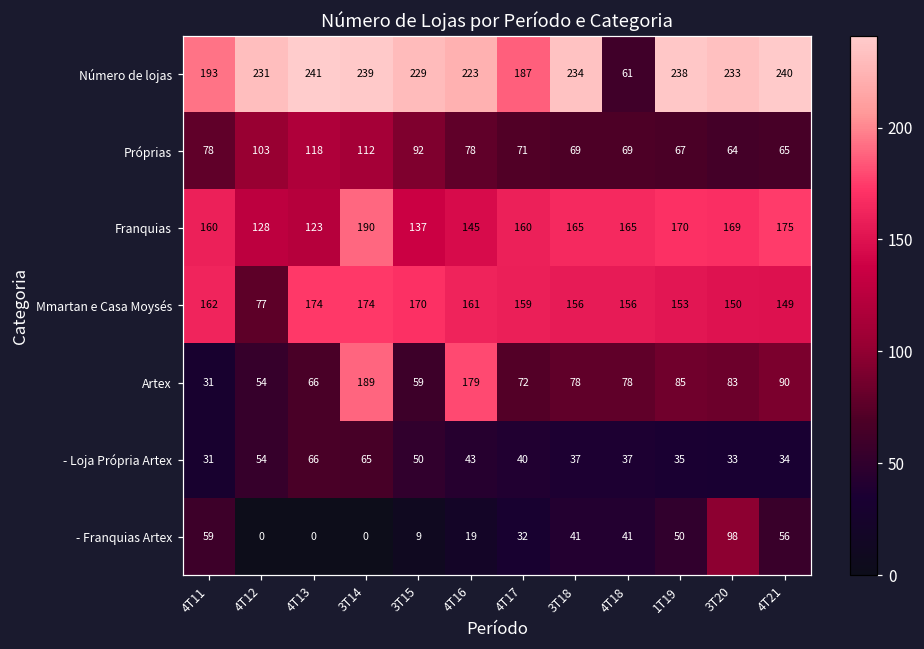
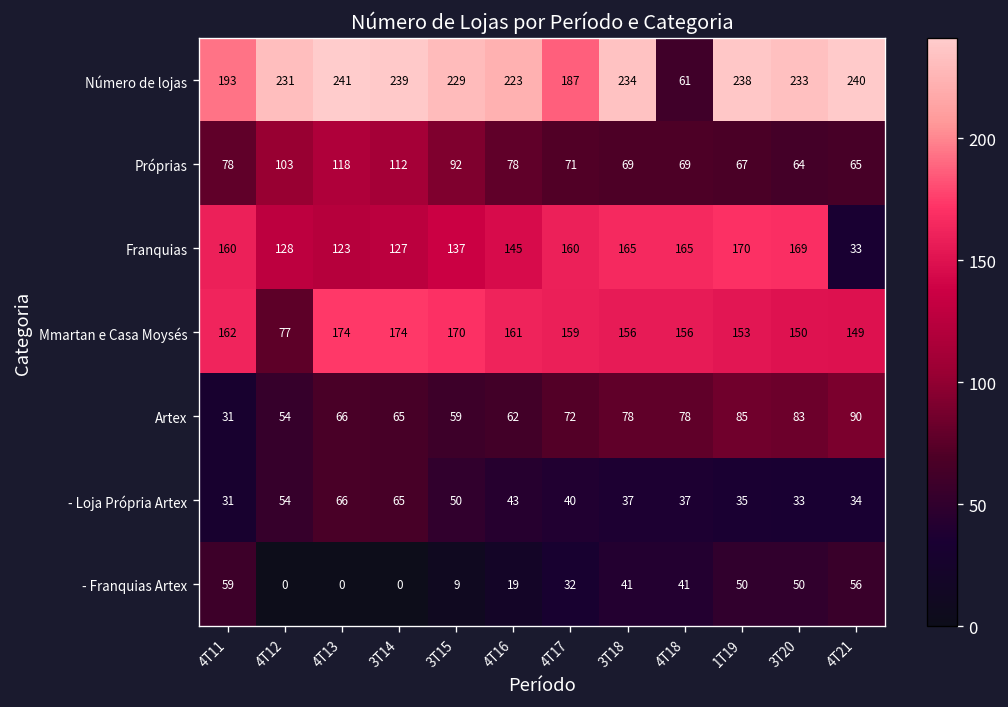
  {
    "Número de lojas": {
      "4T11": 193,
      "4T12": 231,
      "4T13": 241,
      "3T14": 239,
      "3T15": 229,
      "4T16": 223,
      "4T17": 187,
      "3T18": 234,
      "4T18": 61,
      "1T19": 238,
      "3T20": 233,
      "4T21": 240
    },
    "Próprias": {
      "4T11": 78,
      "4T12": 103,
      "4T13": 118,
      "3T14": 112,
      "3T15": 92,
      "4T16": 78,
      "4T17": 71,
      "3T18": 69,
      "4T18": 69,
      "1T19": 67,
      "3T20": 64,
      "4T21": 65
    },
    "Franquias": {
      "4T11": 160,
      "4T12": 128,
      "4T13": 123,
-     "3T14": 190,
+     "3T14": 127,
      "3T15": 137,
      "4T16": 145,
      "4T17": 160,
      "3T18": 165,
      "4T18": 165,
      "1T19": 170,
      "3T20": 169,
-     "4T21": 175
+     "4T21": 33
    },
    "Mmartan e Casa Moysés": {
      "4T11": 162,
      "4T12": 77,
      "4T13": 174,
      "3T14": 174,
      "3T15": 170,
      "4T16": 161,
      "4T17": 159,
      "3T18": 156,
      "4T18": 156,
      "1T19": 153,
      "3T20": 150,
      "4T21": 149
    },
    "Artex": {
      "4T11": 31,
      "4T12": 54,
      "4T13": 66,
-     "3T14": 189,
+     "3T14": 65,
      "3T15": 59,
-     "4T16": 179,
+     "4T16": 62,
      "4T17": 72,
      "3T18": 78,
      "4T18": 78,
      "1T19": 85,
      "3T20": 83,
      "4T21": 90
    },
    "- Loja Própria Artex": {
      "4T11": 31,
      "4T12": 54,
      "4T13": 66,
      "3T14": 65,
      "3T15": 50,
      "4T16": 43,
      "4T17": 40,
      "3T18": 37,
      "4T18": 37,
      "1T19": 35,
      "3T20": 33,
      "4T21": 34
    },
    "- Franquias Artex": {
      "4T11": 59,
      "4T12": 0,
      "4T13": 0,
      "3T14": 0,
      "3T15": 9,
      "4T16": 19,
      "4T17": 32,
      "3T18": 41,
      "4T18": 41,
      "1T19": 50,
-     "3T20": 98,
+     "3T20": 50,
      "4T21": 56
    }
  }
